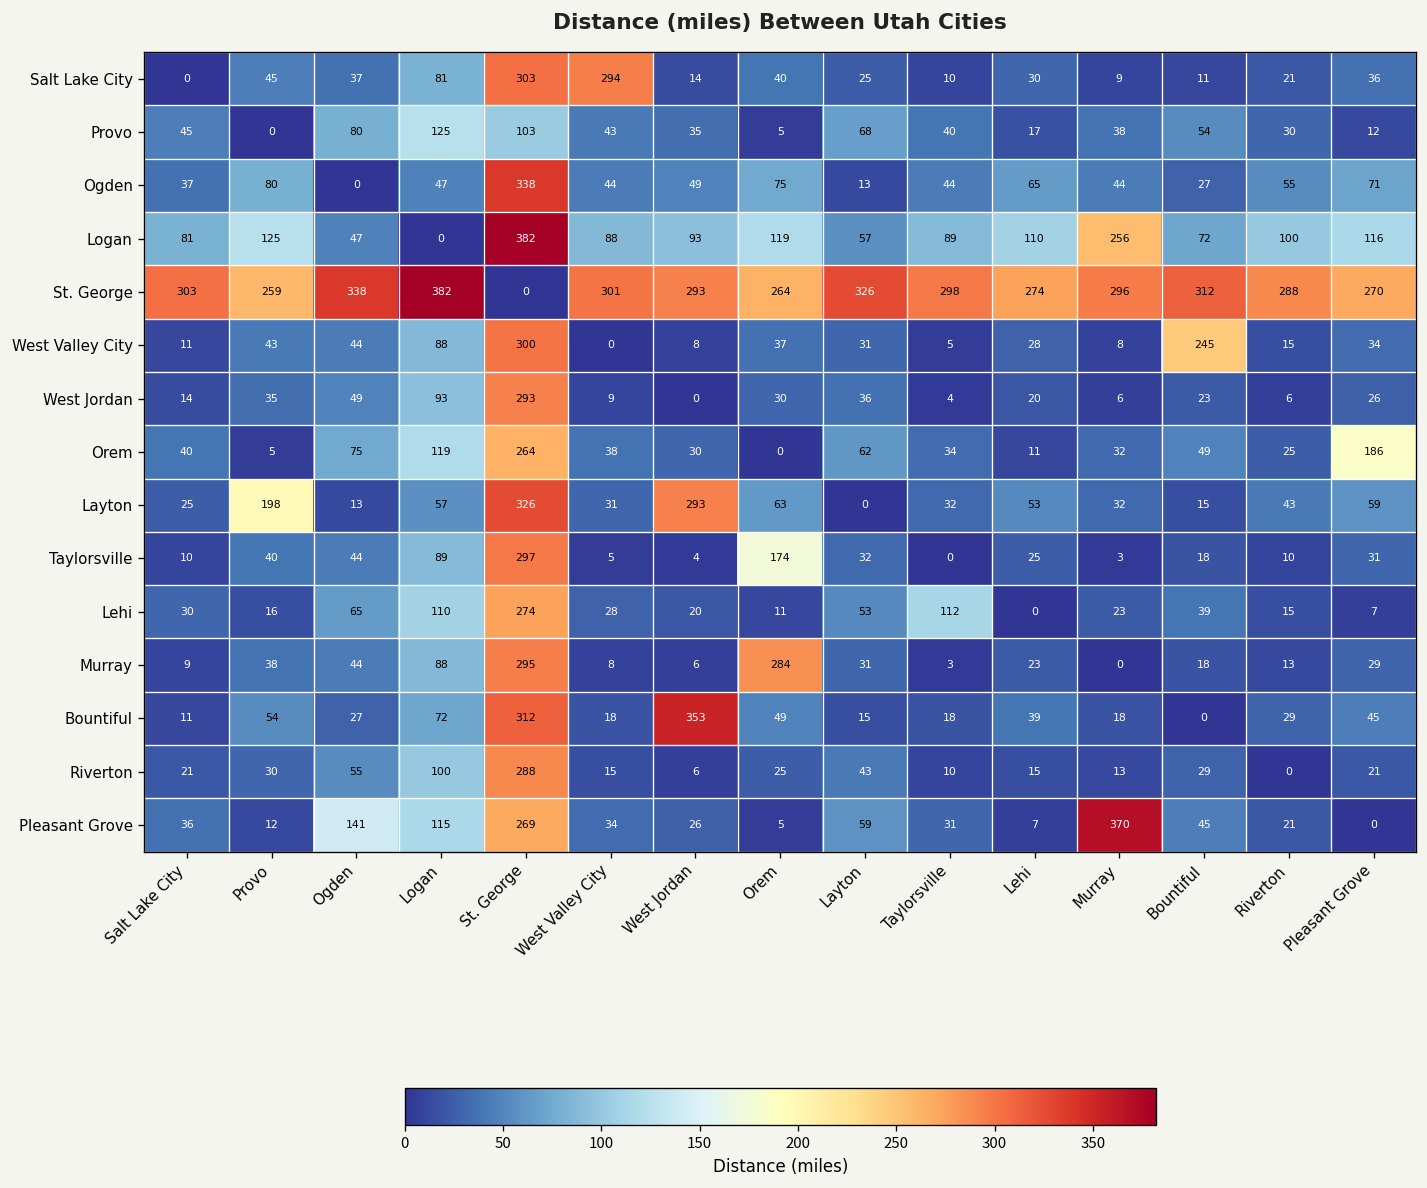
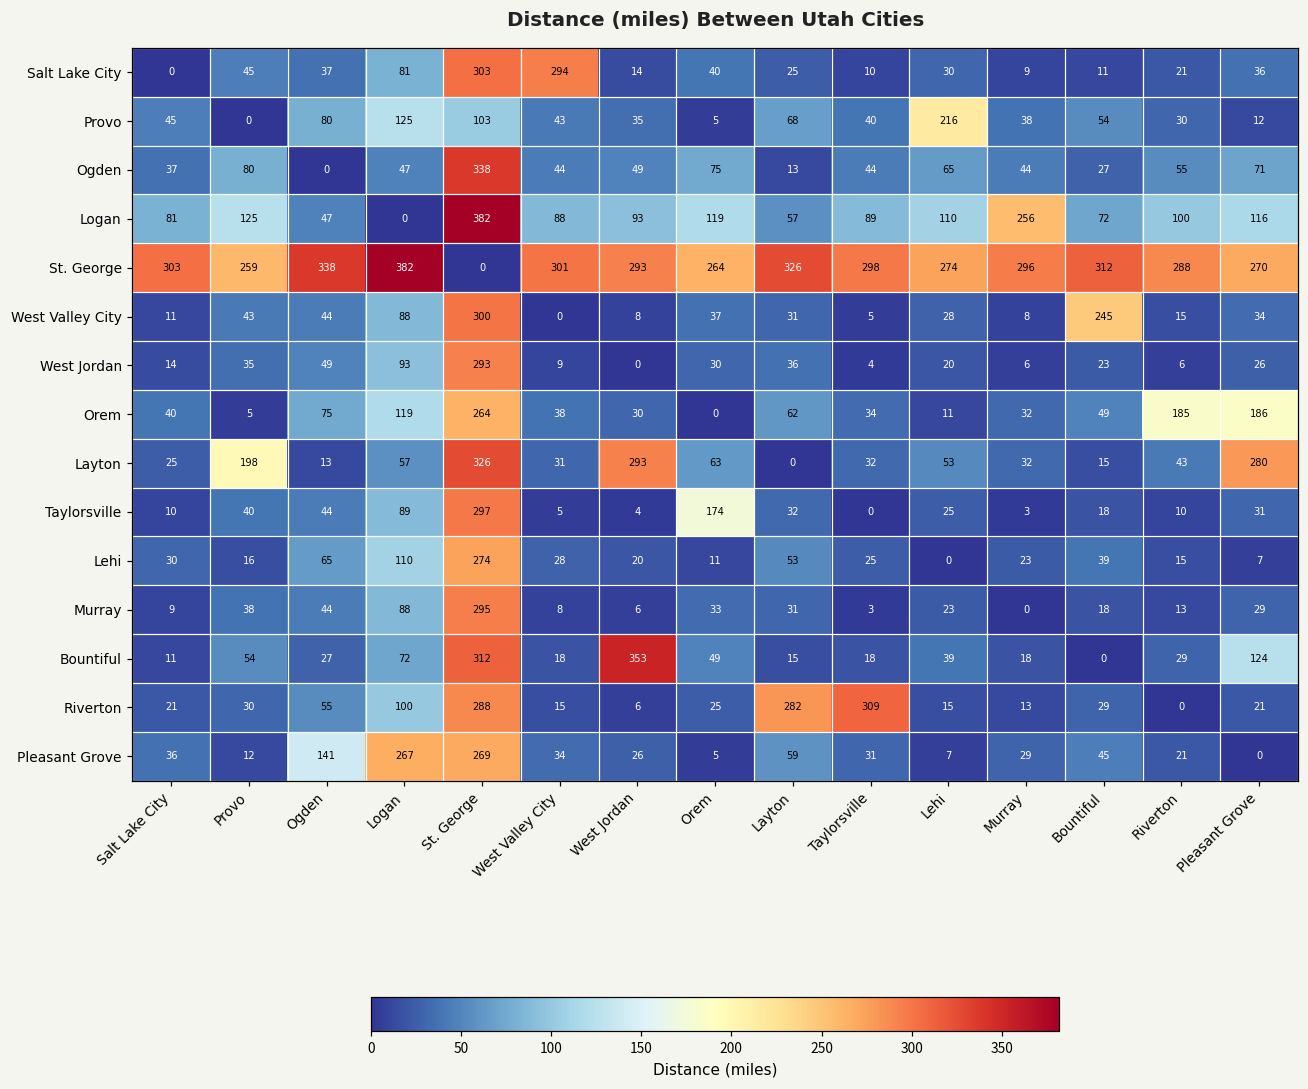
  {
    "Provo": {
      "Salt Lake City": 45,
      "Provo": 0,
      "Ogden": 80,
      "Logan": 125,
      "St. George": 103,
      "West Valley City": 43,
      "West Jordan": 35,
      "Orem": 5,
      "Layton": 68,
      "Taylorsville": 40,
-     "Lehi": 17,
+     "Lehi": 216,
      "Murray": 38,
      "Bountiful": 54,
      "Riverton": 30,
      "Pleasant Grove": 12
    },
    "Orem": {
      "Salt Lake City": 40,
      "Provo": 5,
      "Ogden": 75,
      "Logan": 119,
      "St. George": 264,
      "West Valley City": 38,
      "West Jordan": 30,
      "Orem": 0,
      "Layton": 62,
      "Taylorsville": 34,
      "Lehi": 11,
      "Murray": 32,
      "Bountiful": 49,
-     "Riverton": 25,
+     "Riverton": 185,
      "Pleasant Grove": 186
    },
    "Layton": {
      "Salt Lake City": 25,
      "Provo": 198,
      "Ogden": 13,
      "Logan": 57,
      "St. George": 326,
      "West Valley City": 31,
      "West Jordan": 293,
      "Orem": 63,
      "Layton": 0,
      "Taylorsville": 32,
      "Lehi": 53,
      "Murray": 32,
      "Bountiful": 15,
      "Riverton": 43,
-     "Pleasant Grove": 59
+     "Pleasant Grove": 280
    },
    "Lehi": {
      "Salt Lake City": 30,
      "Provo": 16,
      "Ogden": 65,
      "Logan": 110,
      "St. George": 274,
      "West Valley City": 28,
      "West Jordan": 20,
      "Orem": 11,
      "Layton": 53,
-     "Taylorsville": 112,
+     "Taylorsville": 25,
      "Lehi": 0,
      "Murray": 23,
      "Bountiful": 39,
      "Riverton": 15,
      "Pleasant Grove": 7
    },
    "Murray": {
      "Salt Lake City": 9,
      "Provo": 38,
      "Ogden": 44,
      "Logan": 88,
      "St. George": 295,
      "West Valley City": 8,
      "West Jordan": 6,
-     "Orem": 284,
+     "Orem": 33,
      "Layton": 31,
      "Taylorsville": 3,
      "Lehi": 23,
      "Murray": 0,
      "Bountiful": 18,
      "Riverton": 13,
      "Pleasant Grove": 29
    },
    "Bountiful": {
      "Salt Lake City": 11,
      "Provo": 54,
      "Ogden": 27,
      "Logan": 72,
      "St. George": 312,
      "West Valley City": 18,
      "West Jordan": 353,
      "Orem": 49,
      "Layton": 15,
      "Taylorsville": 18,
      "Lehi": 39,
      "Murray": 18,
      "Bountiful": 0,
      "Riverton": 29,
-     "Pleasant Grove": 45
+     "Pleasant Grove": 124
    },
    "Riverton": {
      "Salt Lake City": 21,
      "Provo": 30,
      "Ogden": 55,
      "Logan": 100,
      "St. George": 288,
      "West Valley City": 15,
      "West Jordan": 6,
      "Orem": 25,
-     "Layton": 43,
-     "Taylorsville": 10,
+     "Layton": 282,
+     "Taylorsville": 309,
      "Lehi": 15,
      "Murray": 13,
      "Bountiful": 29,
      "Riverton": 0,
      "Pleasant Grove": 21
    },
    "Pleasant Grove": {
      "Salt Lake City": 36,
      "Provo": 12,
      "Ogden": 141,
-     "Logan": 115,
+     "Logan": 267,
      "St. George": 269,
      "West Valley City": 34,
      "West Jordan": 26,
      "Orem": 5,
      "Layton": 59,
      "Taylorsville": 31,
      "Lehi": 7,
-     "Murray": 370,
+     "Murray": 29,
      "Bountiful": 45,
      "Riverton": 21,
      "Pleasant Grove": 0
    }
  }
